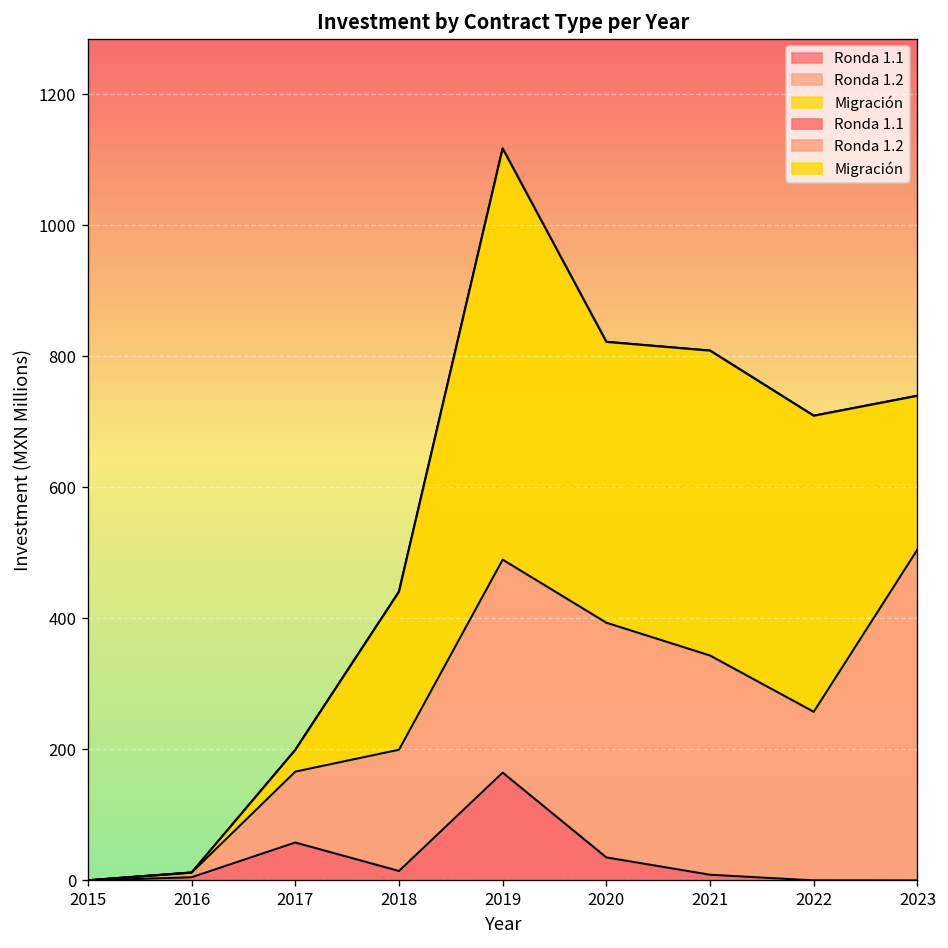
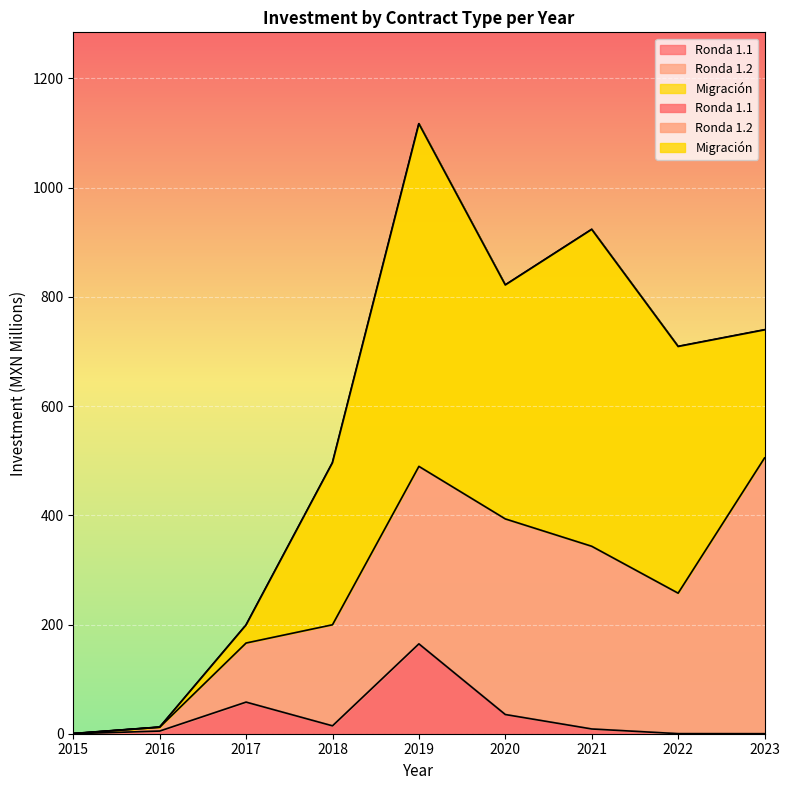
  {
    "Migración": {
      "2017": 30,
-     "2018": 240,
+     "2018": 300,
      "2019": 630,
      "2020": 430,
-     "2021": 470,
+     "2021": 580,
      "2022": 450,
      "2023": 230
    }
  }
